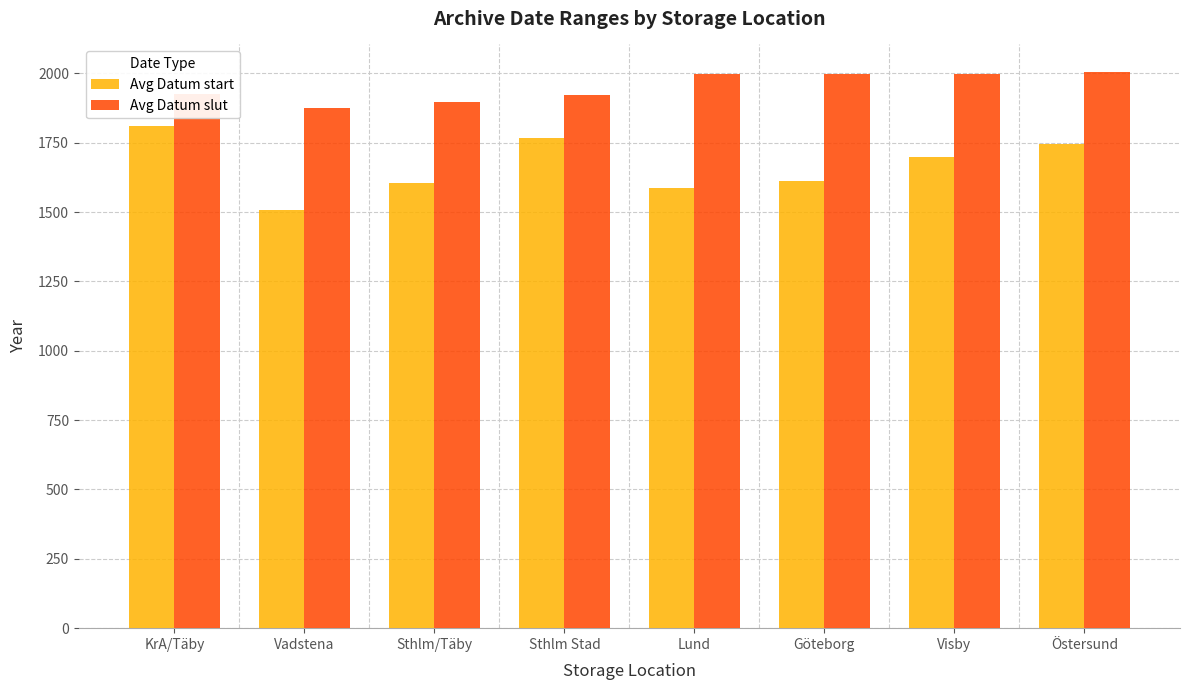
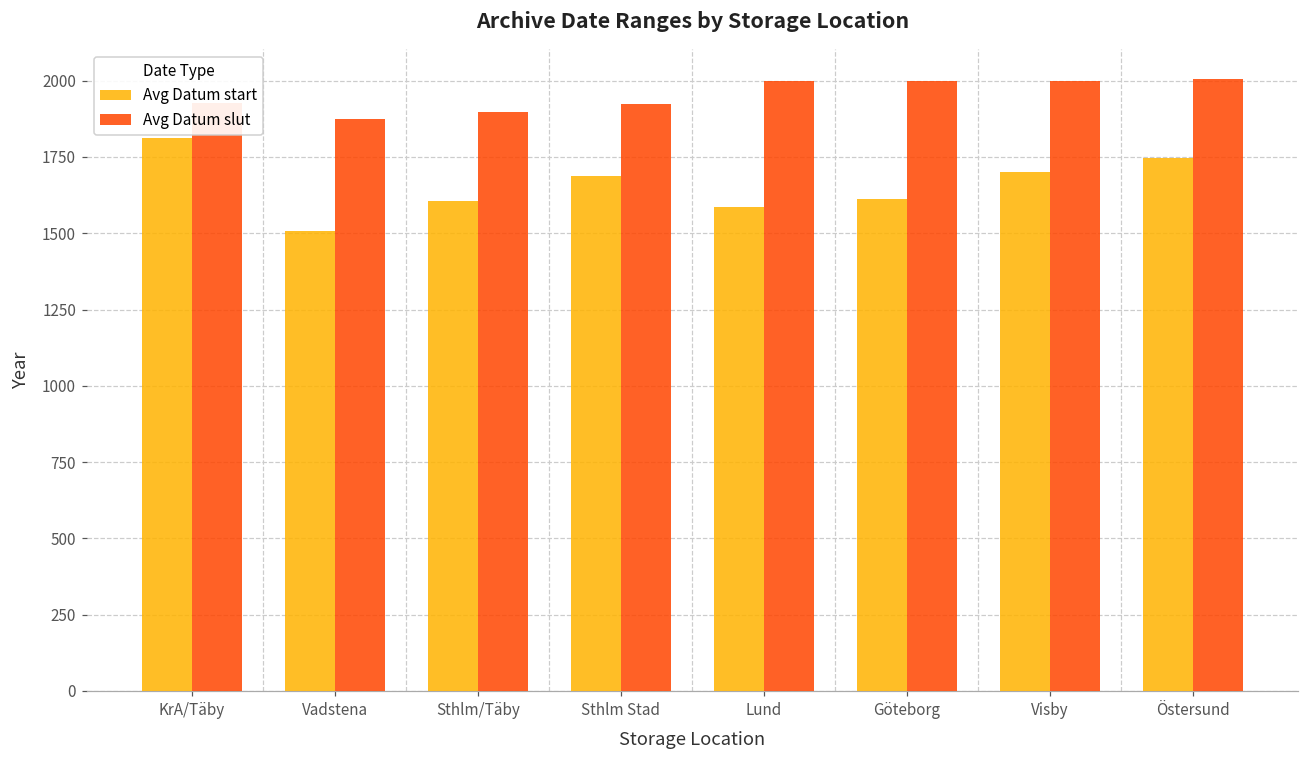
  {
    "Avg Datum start": {
      "KrA/Täby": 1810,
      "Vadstena": 1510,
      "Sthlm/Täby": 1610,
-     "Sthlm Stad": 1770,
+     "Sthlm Stad": 1690,
      "Lund": 1590,
      "Göteborg": 1610,
      "Visby": 1700,
      "Östersund": 1750
    },
    "Avg Datum slut": {
      "Vadstena": 1870,
      "Sthlm/Täby": 1900,
      "Sthlm Stad": 1920,
      "Lund": 2000,
      "Göteborg": 2000,
      "Visby": 2000,
      "Östersund": 2000
    }
  }
